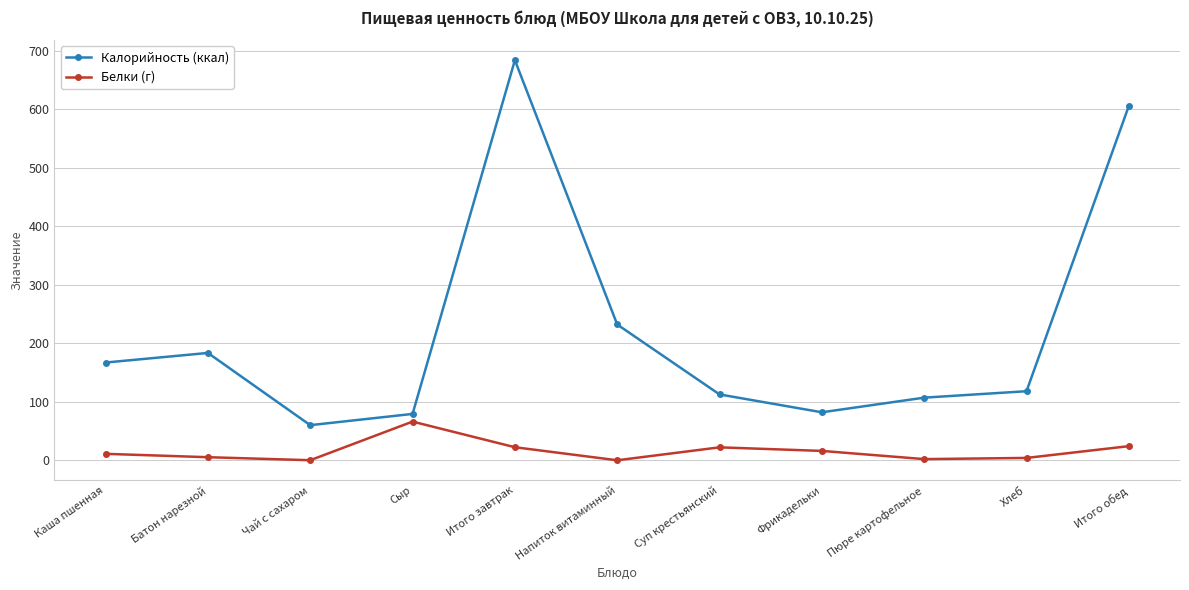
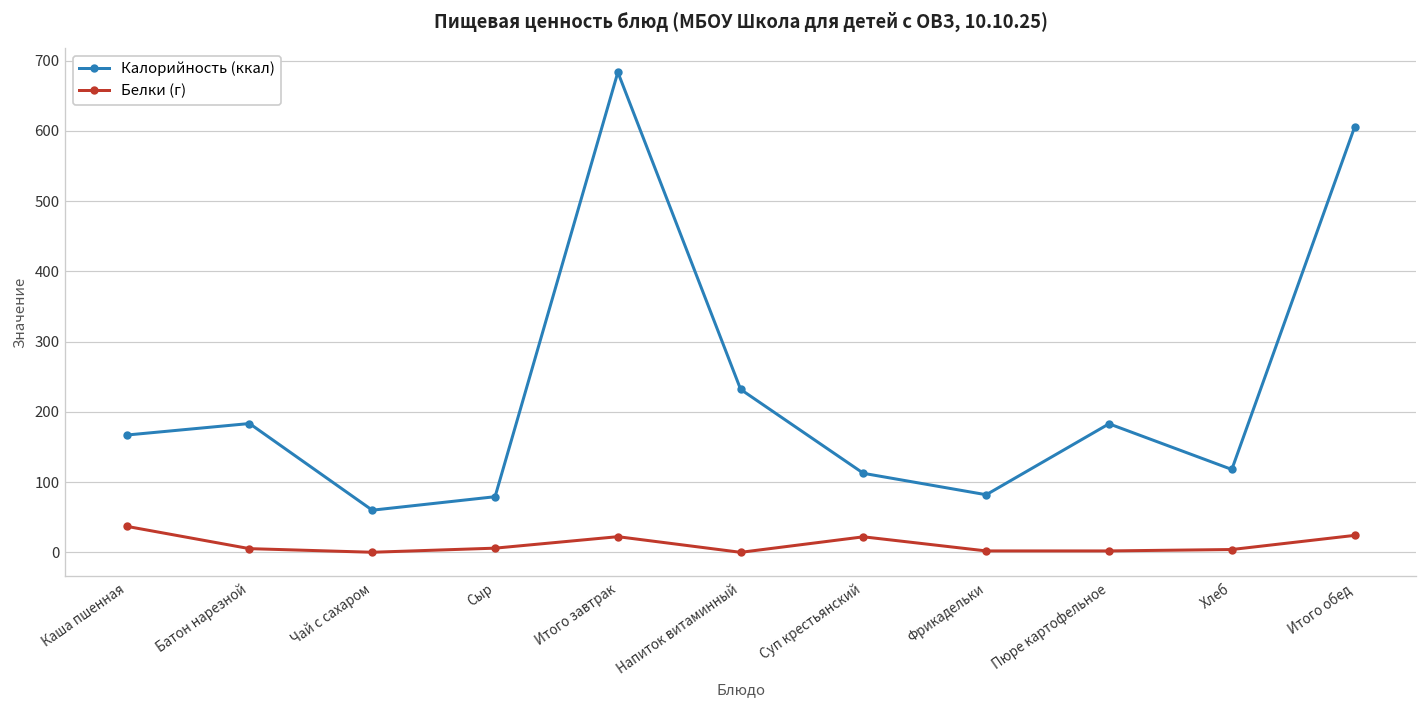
  {
    "Калорийность (ккал)": {
      "Каша пшенная": 170,
      "Батон нарезной": 180,
      "Чай с сахаром": 60,
      "Сыр": 80,
      "Итого завтрак": 680,
      "Напиток витаминный": 230,
      "Суп крестьянский": 110,
      "Фрикадельки": 80,
-     "Пюре картофельное": 110,
+     "Пюре картофельное": 180,
      "Хлеб": 120,
      "Итого обед": 610
    },
    "Белки (г)": {
-     "Каша пшенная": 10,
+     "Каша пшенная": 40,
      "Батон нарезной": 10,
      "Чай с сахаром": 0,
-     "Сыр": 70,
+     "Сыр": 10,
      "Итого завтрак": 20,
      "Напиток витаминный": 0,
      "Суп крестьянский": 20,
-     "Фрикадельки": 20,
+     "Фрикадельки": 0,
      "Пюре картофельное": 0,
      "Хлеб": 0,
      "Итого обед": 20
    }
  }
